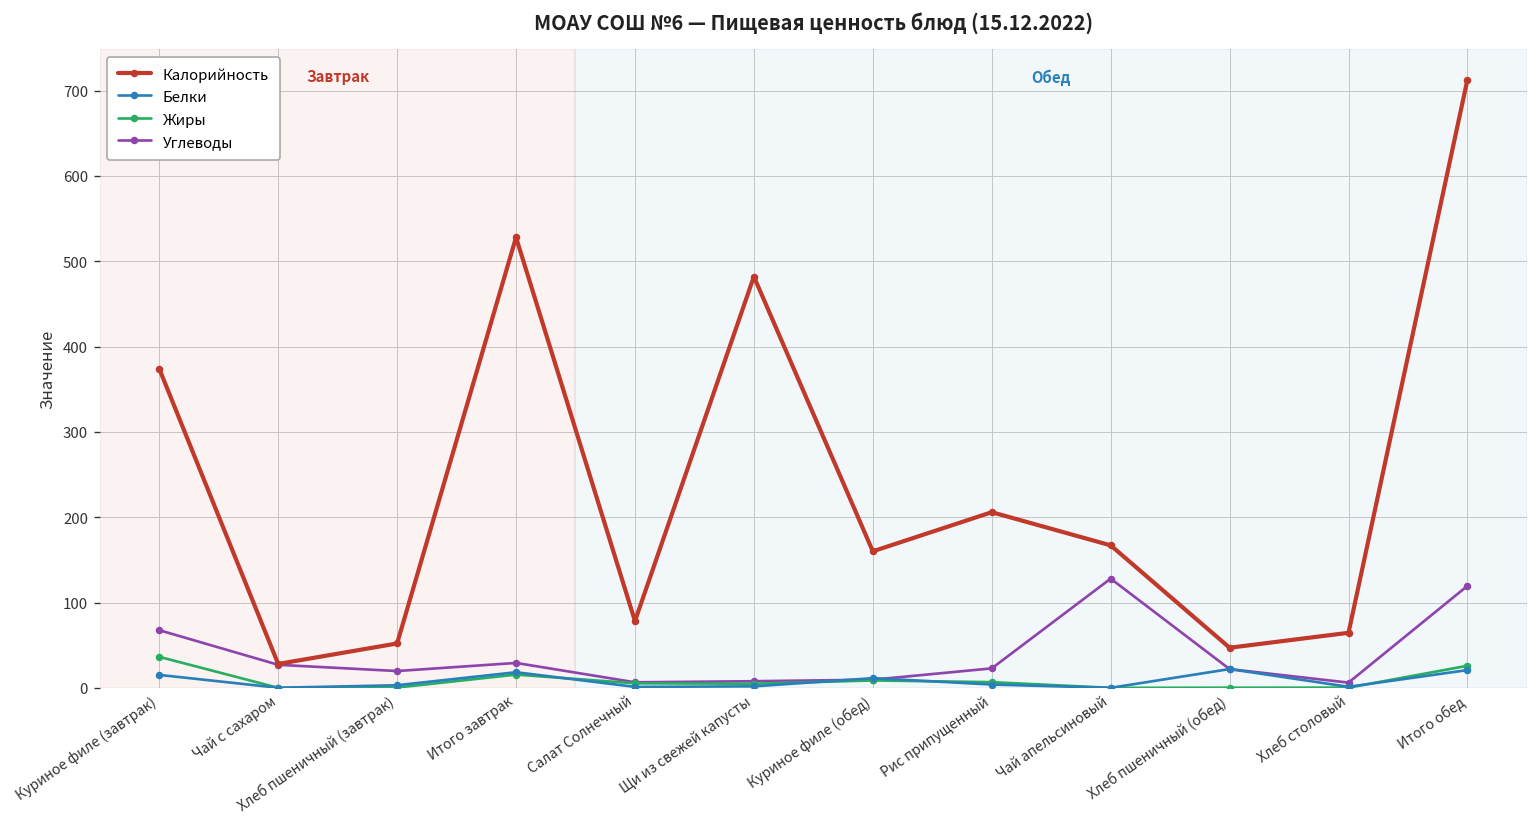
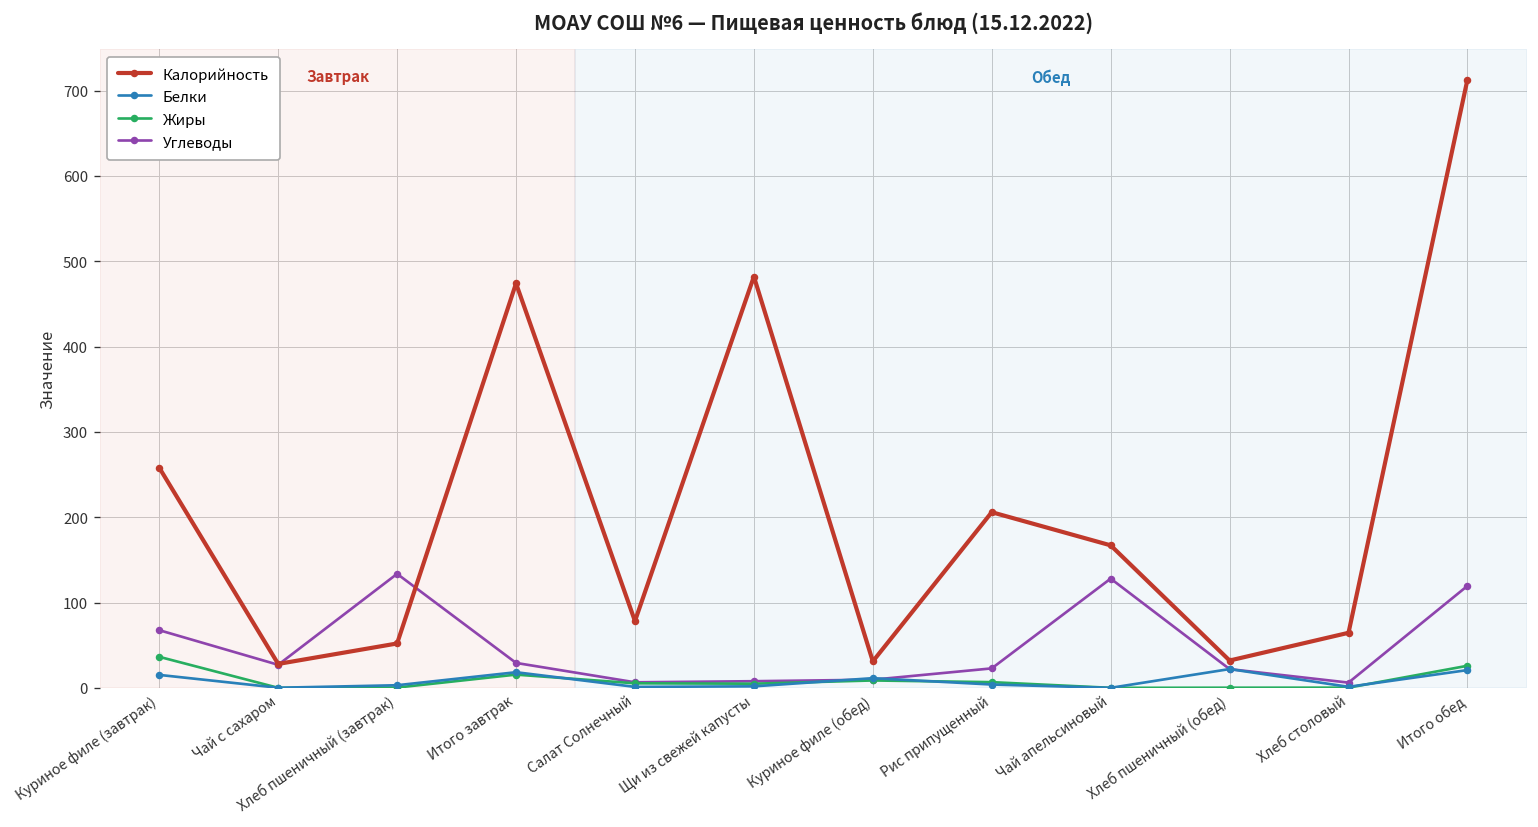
  {
    "Калорийность": {
-     "Куриное филе (завтрак)": 370,
+     "Куриное филе (завтрак)": 260,
      "Хлеб пшеничный (завтрак)": 50,
-     "Итого завтрак": 530,
+     "Итого завтрак": 470,
      "Салат Солнечный": 80,
      "Щи из свежей капусты": 480,
-     "Куриное филе (обед)": 160,
+     "Куриное филе (обед)": 30,
      "Рис припущенный": 210,
      "Чай апельсиновый": 170,
-     "Хлеб пшеничный (обед)": 50,
+     "Хлеб пшеничный (обед)": 30,
      "Хлеб столовый": 60,
      "Итого обед": 710
    },
    "Белки": {
      "Куриное филе (завтрак)": 20,
      "Салат Солнечный": 0,
      "Итого обед": 20
    },
    "Жиры": {
      "Куриное филе (завтрак)": 40,
      "Хлеб пшеничный (обед)": 0,
      "Итого обед": 30
    },
    "Углеводы": {
      "Куриное филе (завтрак)": 70,
-     "Хлеб пшеничный (завтрак)": 20,
+     "Хлеб пшеничный (завтрак)": 130,
      "Итого завтрак": 30,
      "Рис припущенный": 20,
      "Чай апельсиновый": 130,
      "Хлеб столовый": 10,
      "Итого обед": 120
    }
  }
